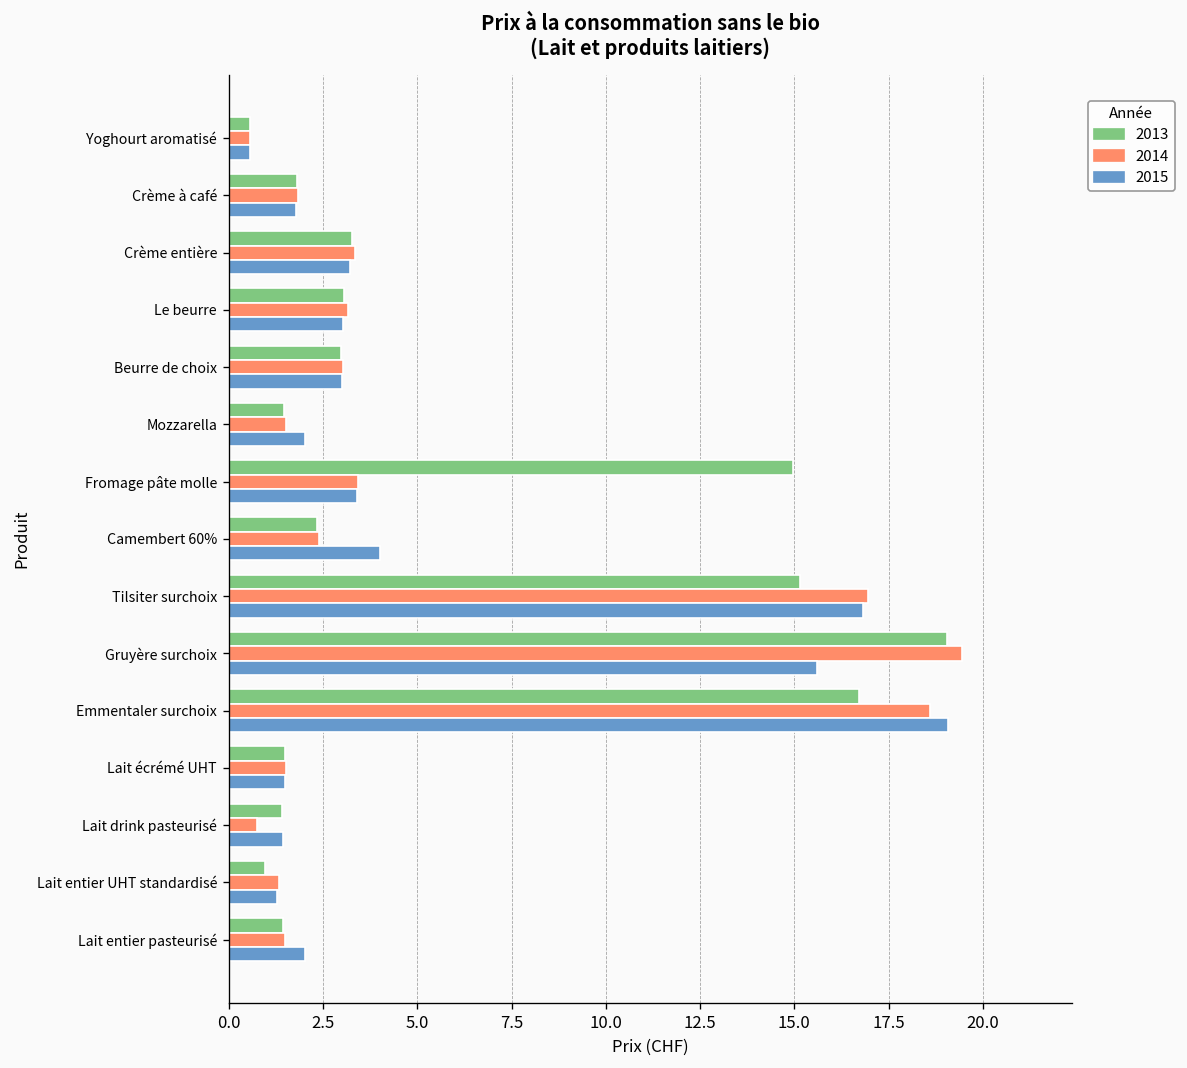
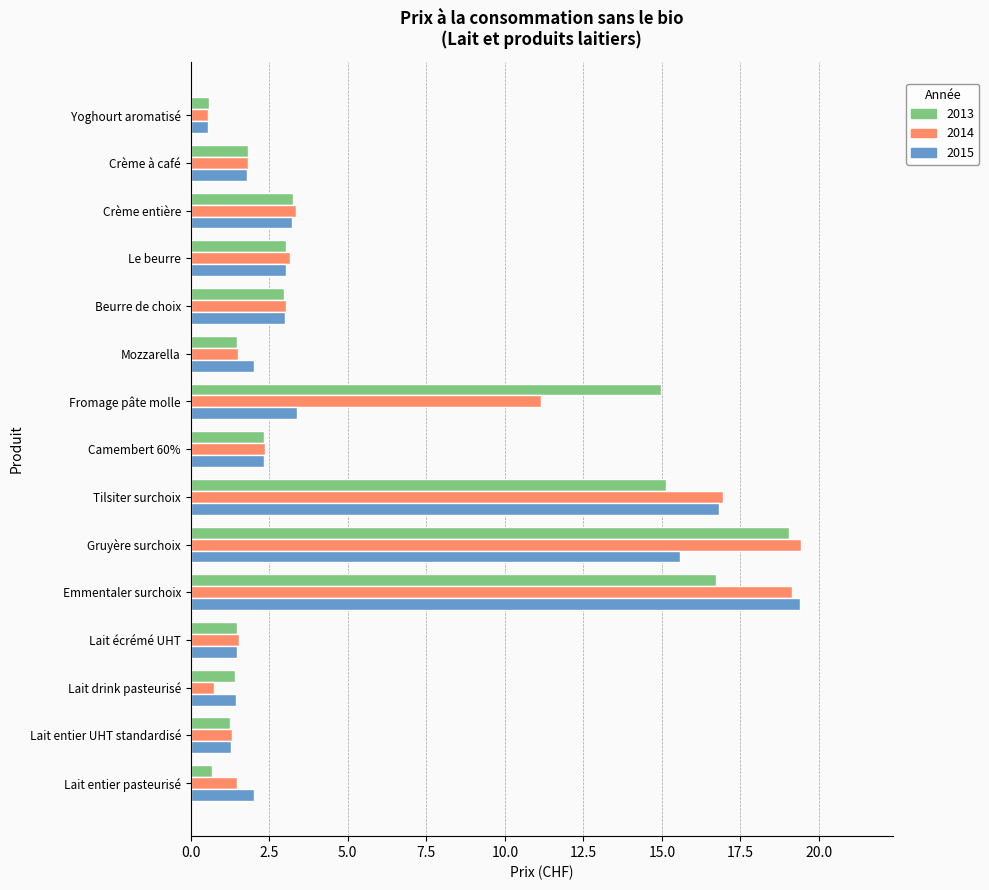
  {
    "2013": {
      "Yoghourt aromatisé": 0.6,
      "Crème à café": 1.8,
      "Crème entière": 3.3,
      "Le beurre": 3.1,
      "Beurre de choix": 3.0,
      "Mozzarella": 1.5,
      "Fromage pâte molle": 15.0,
      "Camembert 60%": 2.3,
      "Tilsiter surchoix": 15.1,
      "Gruyère surchoix": 19.1,
      "Emmentaler surchoix": 16.7,
      "Lait écrémé UHT": 1.5,
      "Lait drink pasteurisé": 1.4,
-     "Lait entier UHT standardisé": 1.0,
-     "Lait entier pasteurisé": 1.5
+     "Lait entier UHT standardisé": 1.3,
+     "Lait entier pasteurisé": 0.7
    },
    "2014": {
      "Yoghourt aromatisé": 0.6,
      "Crème à café": 1.8,
      "Crème entière": 3.3,
      "Le beurre": 3.2,
      "Beurre de choix": 3.0,
      "Mozzarella": 1.5,
-     "Fromage pâte molle": 3.4,
+     "Fromage pâte molle": 11.2,
      "Camembert 60%": 2.4,
      "Tilsiter surchoix": 17.0,
      "Gruyère surchoix": 19.4,
-     "Emmentaler surchoix": 18.6,
+     "Emmentaler surchoix": 19.2,
      "Lait écrémé UHT": 1.5,
      "Lait drink pasteurisé": 0.8,
      "Lait entier UHT standardisé": 1.3,
      "Lait entier pasteurisé": 1.5
    },
    "2015": {
      "Yoghourt aromatisé": 0.6,
      "Crème à café": 1.8,
      "Crème entière": 3.2,
      "Le beurre": 3.0,
      "Beurre de choix": 3.0,
      "Mozzarella": 2.0,
      "Fromage pâte molle": 3.4,
-     "Camembert 60%": 4.0,
+     "Camembert 60%": 2.3,
      "Tilsiter surchoix": 16.8,
      "Gruyère surchoix": 15.6,
-     "Emmentaler surchoix": 19.1,
+     "Emmentaler surchoix": 19.4,
      "Lait écrémé UHT": 1.5,
      "Lait drink pasteurisé": 1.4,
      "Lait entier UHT standardisé": 1.3,
      "Lait entier pasteurisé": 2.0
    }
  }
